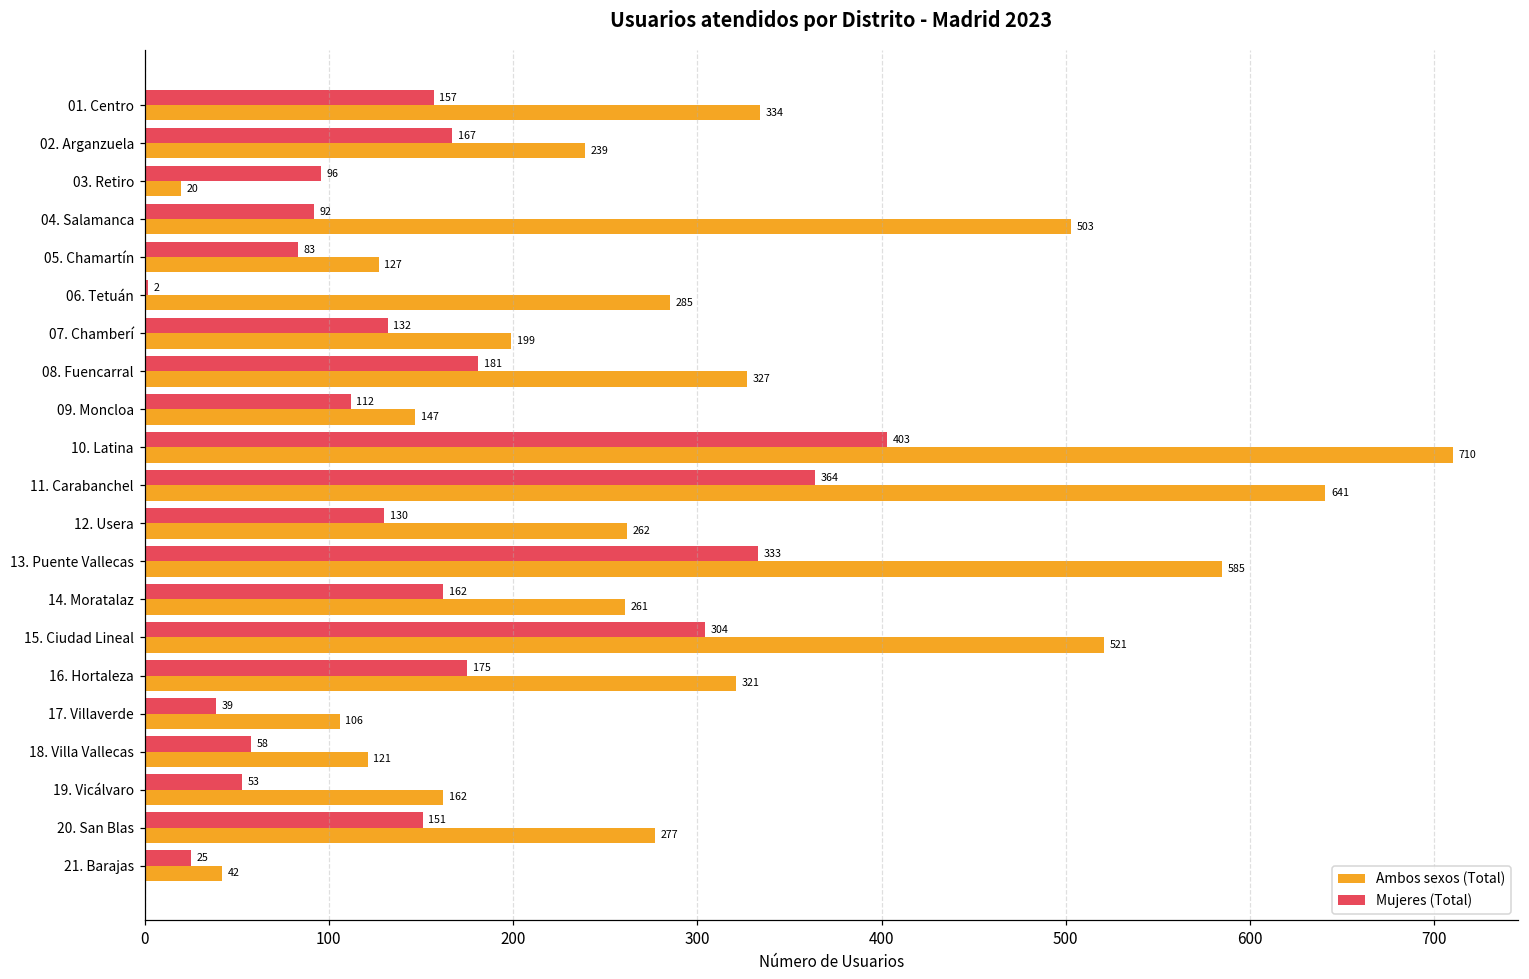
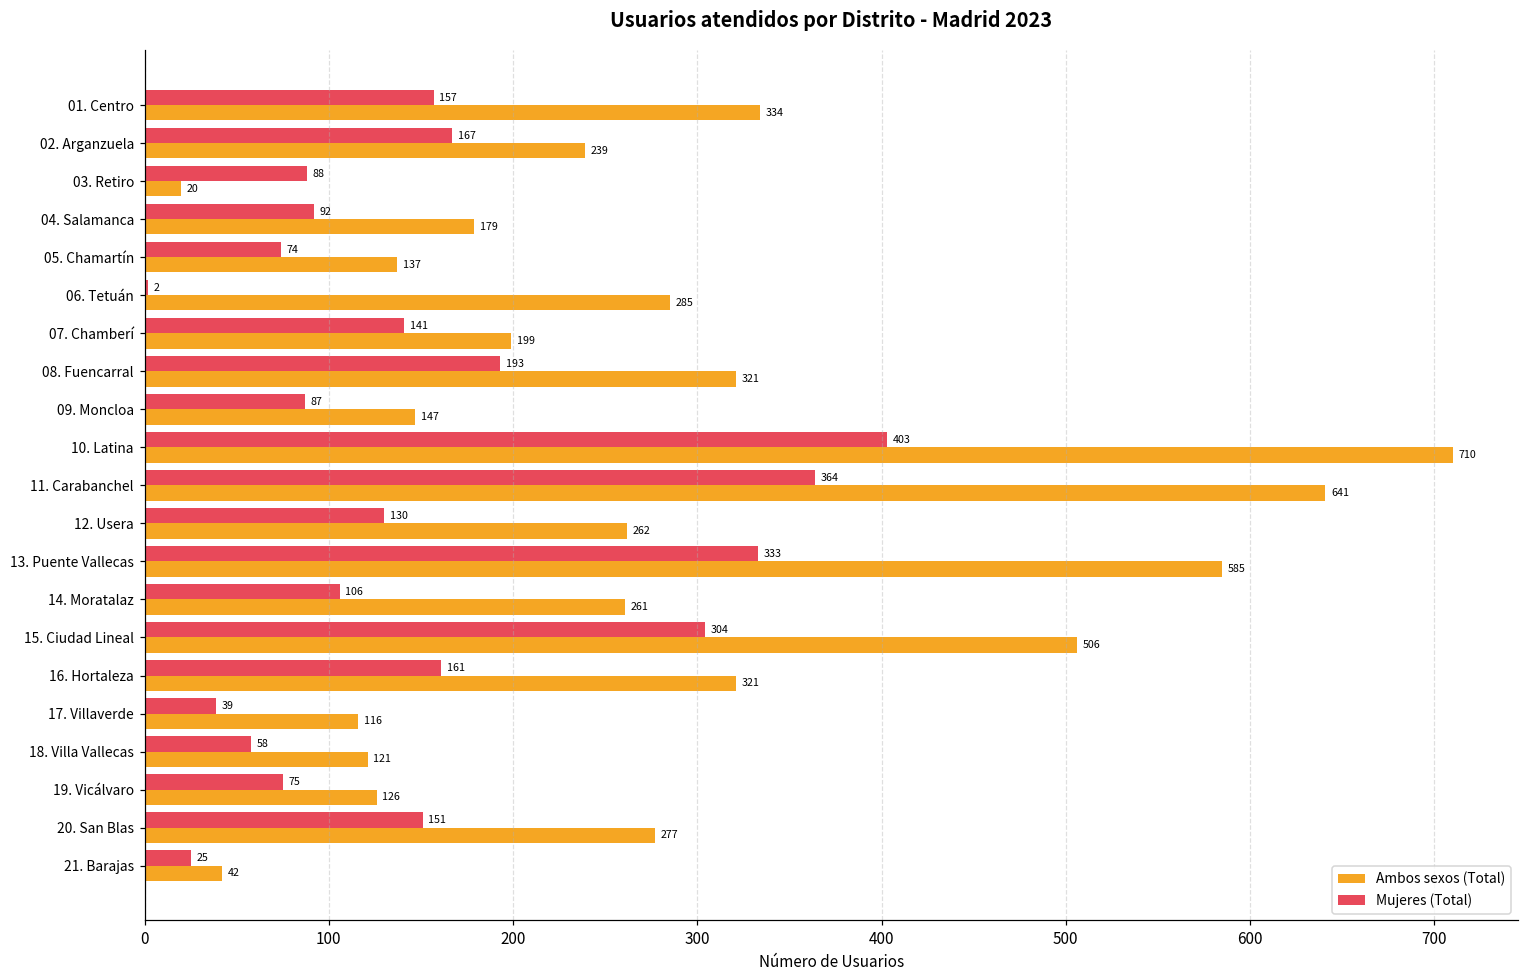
  {
    "Ambos sexos (Total)": {
      "01. Centro": 334,
      "02. Arganzuela": 239,
      "03. Retiro": 20,
-     "04. Salamanca": 503,
-     "05. Chamartín": 127,
+     "04. Salamanca": 179,
+     "05. Chamartín": 137,
      "06. Tetuán": 285,
      "07. Chamberí": 199,
-     "08. Fuencarral": 327,
+     "08. Fuencarral": 321,
      "09. Moncloa": 147,
      "10. Latina": 710,
      "11. Carabanchel": 641,
      "12. Usera": 262,
      "13. Puente Vallecas": 585,
      "14. Moratalaz": 261,
-     "15. Ciudad Lineal": 521,
+     "15. Ciudad Lineal": 506,
      "16. Hortaleza": 321,
-     "17. Villaverde": 106,
+     "17. Villaverde": 116,
      "18. Villa Vallecas": 121,
-     "19. Vicálvaro": 162,
+     "19. Vicálvaro": 126,
      "20. San Blas": 277,
      "21. Barajas": 42
    },
    "Mujeres (Total)": {
      "01. Centro": 157,
      "02. Arganzuela": 167,
-     "03. Retiro": 96,
+     "03. Retiro": 88,
      "04. Salamanca": 92,
-     "05. Chamartín": 83,
+     "05. Chamartín": 74,
      "06. Tetuán": 2,
-     "07. Chamberí": 132,
-     "08. Fuencarral": 181,
-     "09. Moncloa": 112,
+     "07. Chamberí": 141,
+     "08. Fuencarral": 193,
+     "09. Moncloa": 87,
      "10. Latina": 403,
      "11. Carabanchel": 364,
      "12. Usera": 130,
      "13. Puente Vallecas": 333,
-     "14. Moratalaz": 162,
+     "14. Moratalaz": 106,
      "15. Ciudad Lineal": 304,
-     "16. Hortaleza": 175,
+     "16. Hortaleza": 161,
      "17. Villaverde": 39,
      "18. Villa Vallecas": 58,
-     "19. Vicálvaro": 53,
+     "19. Vicálvaro": 75,
      "20. San Blas": 151,
      "21. Barajas": 25
    }
  }
